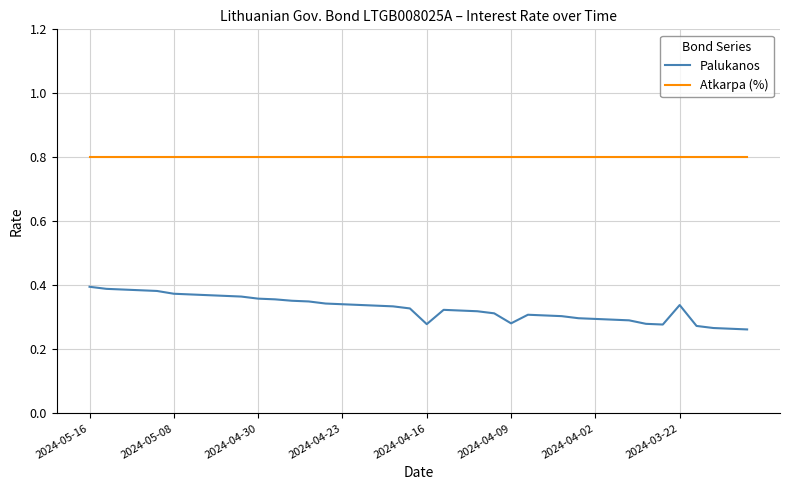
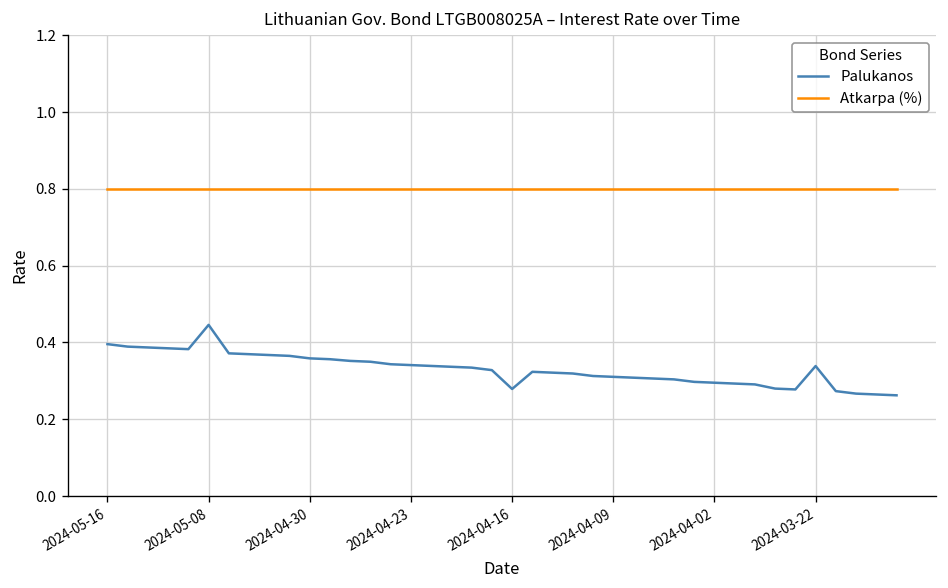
  {
    "Palukanos": {
      "2024-05-16": 0.40,
-     "2024-05-08": 0.37,
+     "2024-05-08": 0.45,
      "2024-04-30": 0.36,
      "2024-04-23": 0.34,
      "2024-04-16": 0.28,
-     "2024-04-09": 0.28,
+     "2024-04-09": 0.31,
      "2024-04-02": 0.30,
      "2024-03-22": 0.34
    },
    "Atkarpa (%)": {
      "2024-05-16": 0.80,
      "2024-05-08": 0.80,
      "2024-04-30": 0.80,
      "2024-04-23": 0.80,
      "2024-04-16": 0.80,
      "2024-04-09": 0.80,
      "2024-04-02": 0.80,
      "2024-03-22": 0.80
    }
  }
